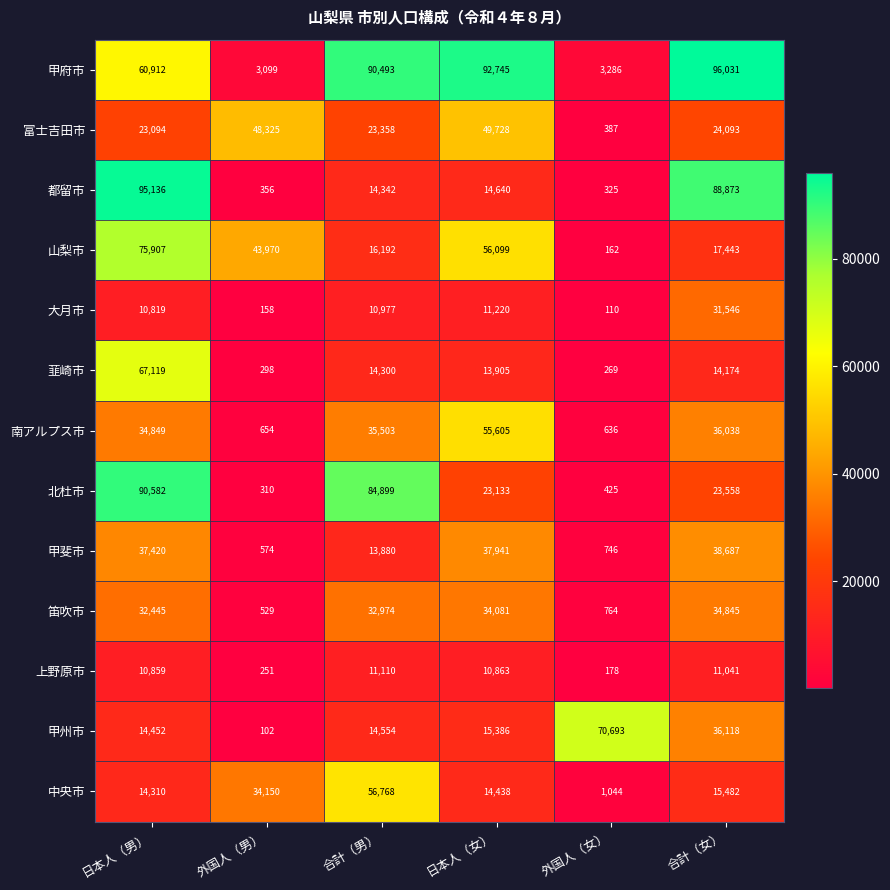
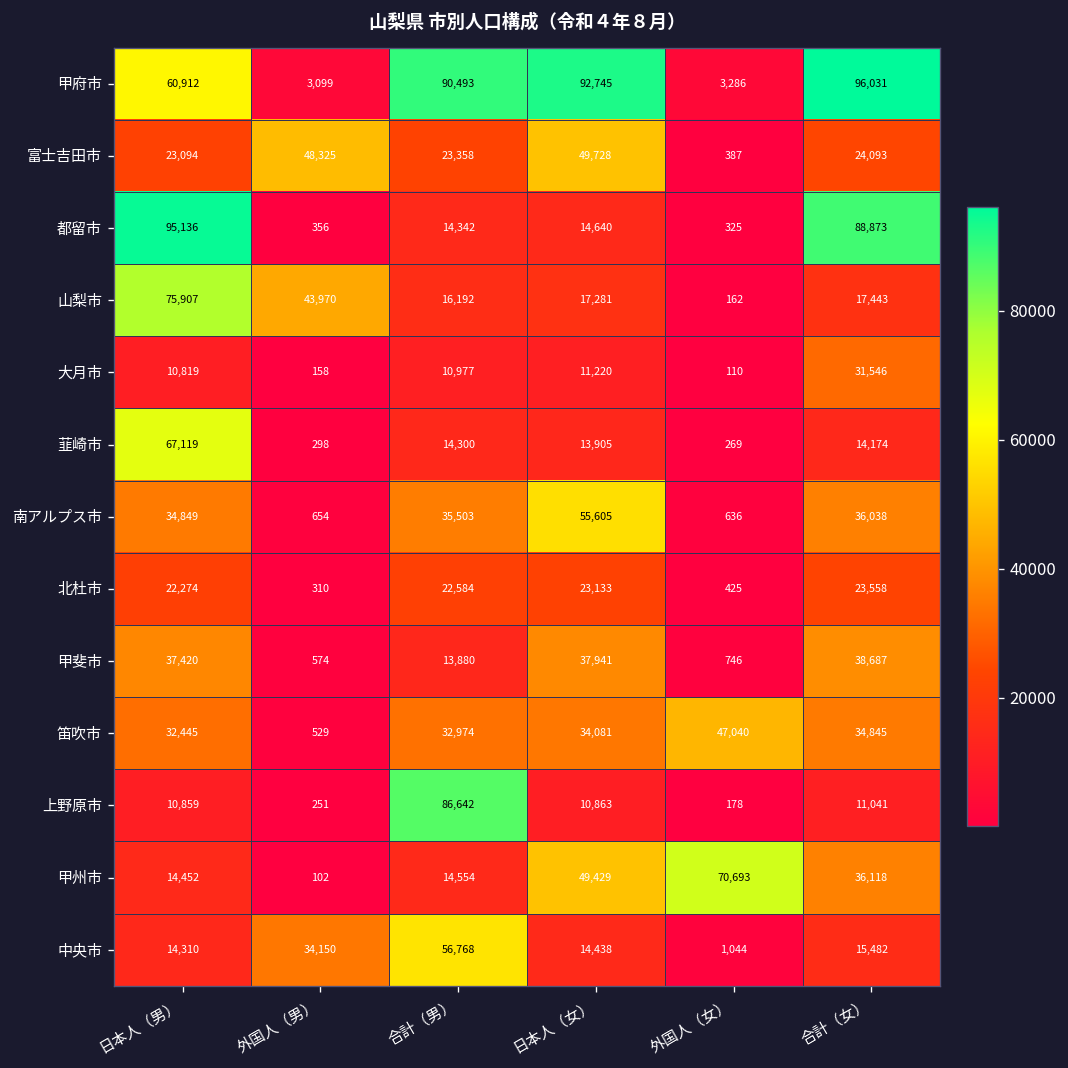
  {
    "甲府市": {
      "日本人（男）": "60,912",
      "外国人（男）": "3,099",
      "合計（男）": "90,493",
      "日本人（女）": "92,745",
      "外国人（女）": "3,286",
      "合計（女）": "96,031"
    },
    "富士吉田市": {
      "日本人（男）": "23,094",
      "外国人（男）": "48,325",
      "合計（男）": "23,358",
      "日本人（女）": "49,728",
      "外国人（女）": "387",
      "合計（女）": "24,093"
    },
    "都留市": {
      "日本人（男）": "95,136",
      "外国人（男）": "356",
      "合計（男）": "14,342",
      "日本人（女）": "14,640",
      "外国人（女）": "325",
      "合計（女）": "88,873"
    },
    "山梨市": {
      "日本人（男）": "75,907",
      "外国人（男）": "43,970",
      "合計（男）": "16,192",
-     "日本人（女）": "56,099",
+     "日本人（女）": "17,281",
      "外国人（女）": "162",
      "合計（女）": "17,443"
    },
    "大月市": {
      "日本人（男）": "10,819",
      "外国人（男）": "158",
      "合計（男）": "10,977",
      "日本人（女）": "11,220",
      "外国人（女）": "110",
      "合計（女）": "31,546"
    },
    "韮崎市": {
      "日本人（男）": "67,119",
      "外国人（男）": "298",
      "合計（男）": "14,300",
      "日本人（女）": "13,905",
      "外国人（女）": "269",
      "合計（女）": "14,174"
    },
    "南アルプス市": {
      "日本人（男）": "34,849",
      "外国人（男）": "654",
      "合計（男）": "35,503",
      "日本人（女）": "55,605",
      "外国人（女）": "636",
      "合計（女）": "36,038"
    },
    "北杜市": {
-     "日本人（男）": "90,582",
+     "日本人（男）": "22,274",
      "外国人（男）": "310",
-     "合計（男）": "84,899",
+     "合計（男）": "22,584",
      "日本人（女）": "23,133",
      "外国人（女）": "425",
      "合計（女）": "23,558"
    },
    "甲斐市": {
      "日本人（男）": "37,420",
      "外国人（男）": "574",
      "合計（男）": "13,880",
      "日本人（女）": "37,941",
      "外国人（女）": "746",
      "合計（女）": "38,687"
    },
    "笛吹市": {
      "日本人（男）": "32,445",
      "外国人（男）": "529",
      "合計（男）": "32,974",
      "日本人（女）": "34,081",
-     "外国人（女）": "764",
+     "外国人（女）": "47,040",
      "合計（女）": "34,845"
    },
    "上野原市": {
      "日本人（男）": "10,859",
      "外国人（男）": "251",
-     "合計（男）": "11,110",
+     "合計（男）": "86,642",
      "日本人（女）": "10,863",
      "外国人（女）": "178",
      "合計（女）": "11,041"
    },
    "甲州市": {
      "日本人（男）": "14,452",
      "外国人（男）": "102",
      "合計（男）": "14,554",
-     "日本人（女）": "15,386",
+     "日本人（女）": "49,429",
      "外国人（女）": "70,693",
      "合計（女）": "36,118"
    },
    "中央市": {
      "日本人（男）": "14,310",
      "外国人（男）": "34,150",
      "合計（男）": "56,768",
      "日本人（女）": "14,438",
      "外国人（女）": "1,044",
      "合計（女）": "15,482"
    }
  }
